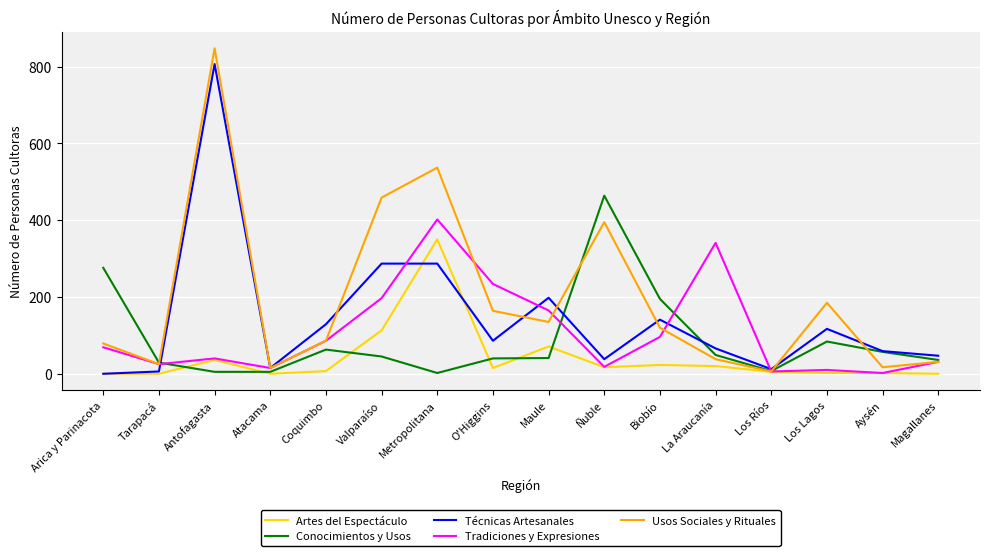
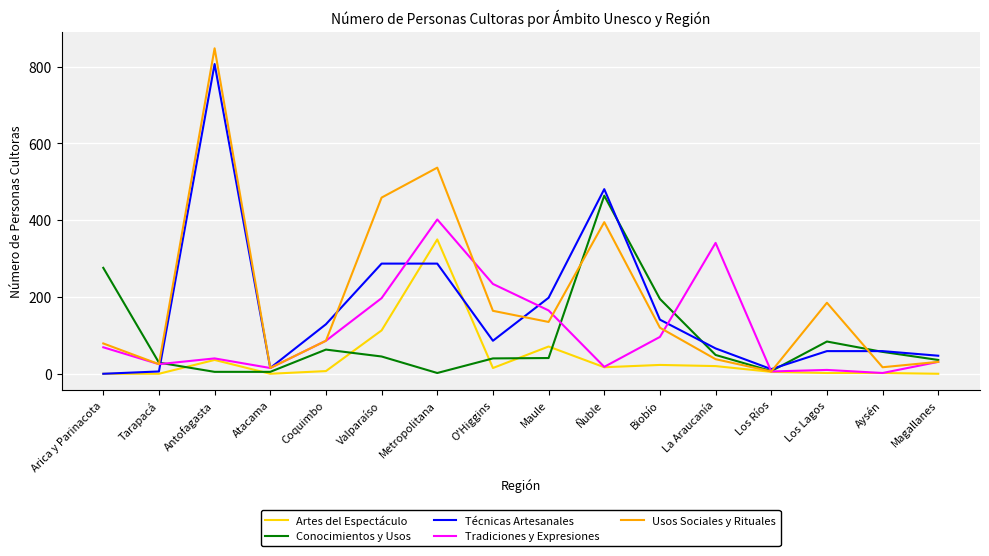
  {
    "Conocimientos y Usos": {
      "Arica y Parinacota": 280,
      "Antofagasta": 10,
      "Coquimbo": 60,
      "Valparaíso": 50,
      "Metropolitana": 0,
      "O'Higgins": 40,
      "Maule": 40,
      "Ñuble": 460,
      "Biobío": 200,
      "La Araucanía": 50,
      "Los Lagos": 80
    },
    "Técnicas Artesanales": {
      "Antofagasta": 810,
      "Coquimbo": 130,
      "Valparaíso": 290,
      "Metropolitana": 290,
      "O'Higgins": 90,
      "Maule": 200,
-     "Ñuble": 40,
+     "Ñuble": 480,
      "Biobío": 140,
      "La Araucanía": 70,
-     "Los Lagos": 120,
+     "Los Lagos": 60,
      "Magallanes": 50
    },
    "Tradiciones y Expresiones": {
      "Arica y Parinacota": 70,
      "Valparaíso": 200,
      "Metropolitana": 400,
      "O'Higgins": 230,
      "Maule": 170,
      "Biobío": 100,
      "La Araucanía": 340,
      "Los Lagos": 10
    }
  }
